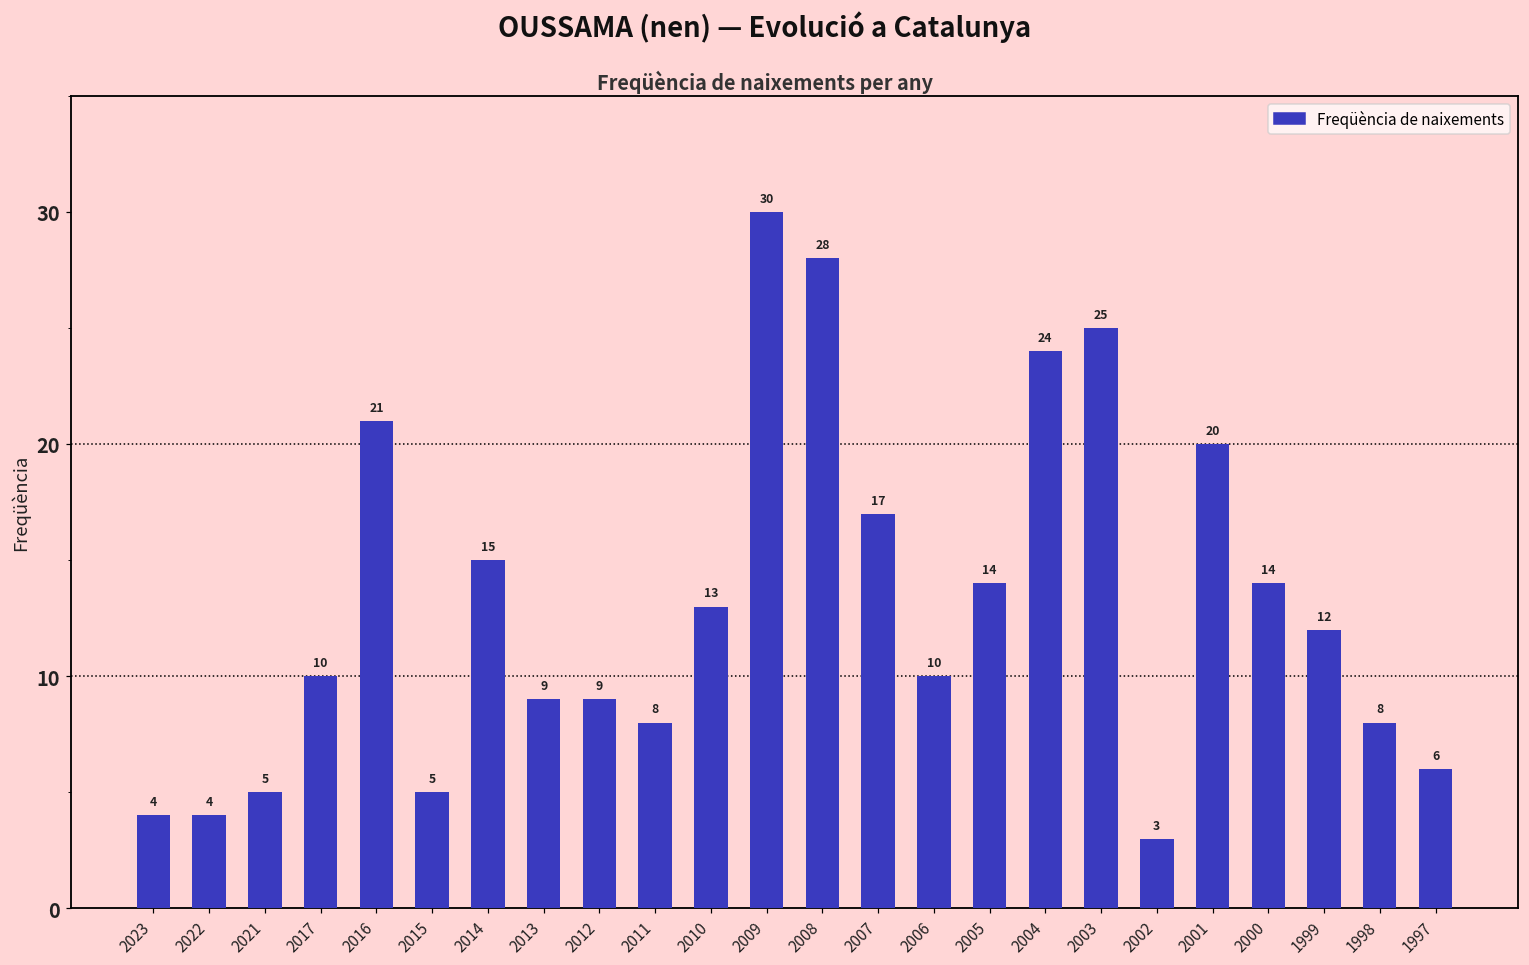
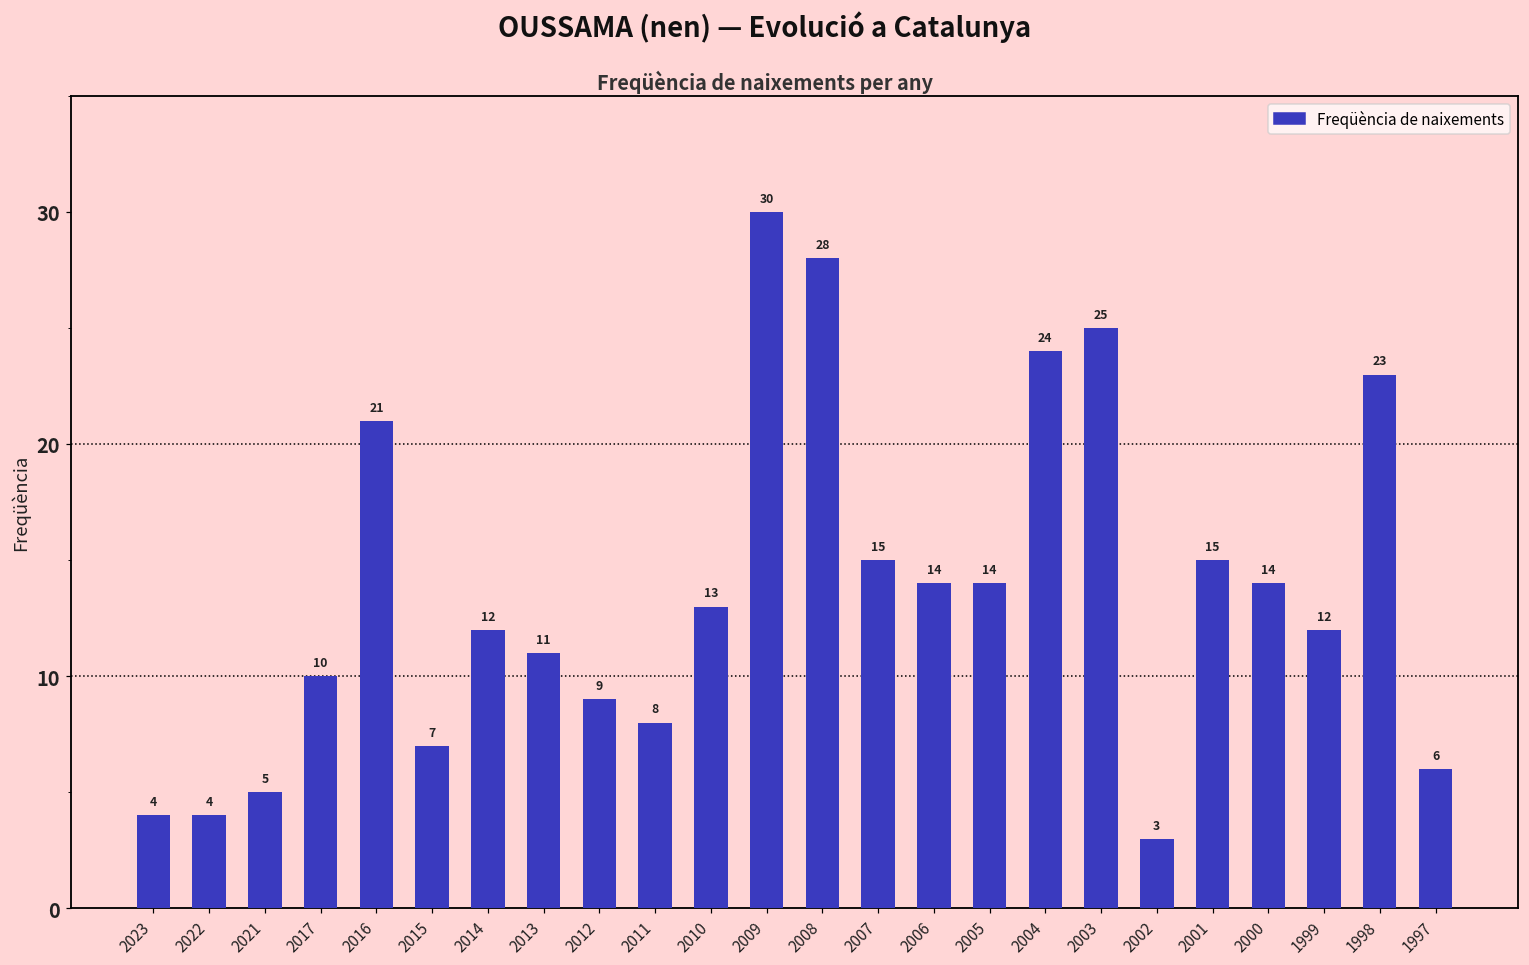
  {
    "2023": 4,
    "2022": 4,
    "2021": 5,
    "2017": 10,
    "2016": 21,
-   "2015": 5,
-   "2014": 15,
-   "2013": 9,
+   "2015": 7,
+   "2014": 12,
+   "2013": 11,
    "2012": 9,
    "2011": 8,
    "2010": 13,
    "2009": 30,
    "2008": 28,
-   "2007": 17,
-   "2006": 10,
+   "2007": 15,
+   "2006": 14,
    "2005": 14,
    "2004": 24,
    "2003": 25,
    "2002": 3,
-   "2001": 20,
+   "2001": 15,
    "2000": 14,
    "1999": 12,
-   "1998": 8,
+   "1998": 23,
    "1997": 6
  }
